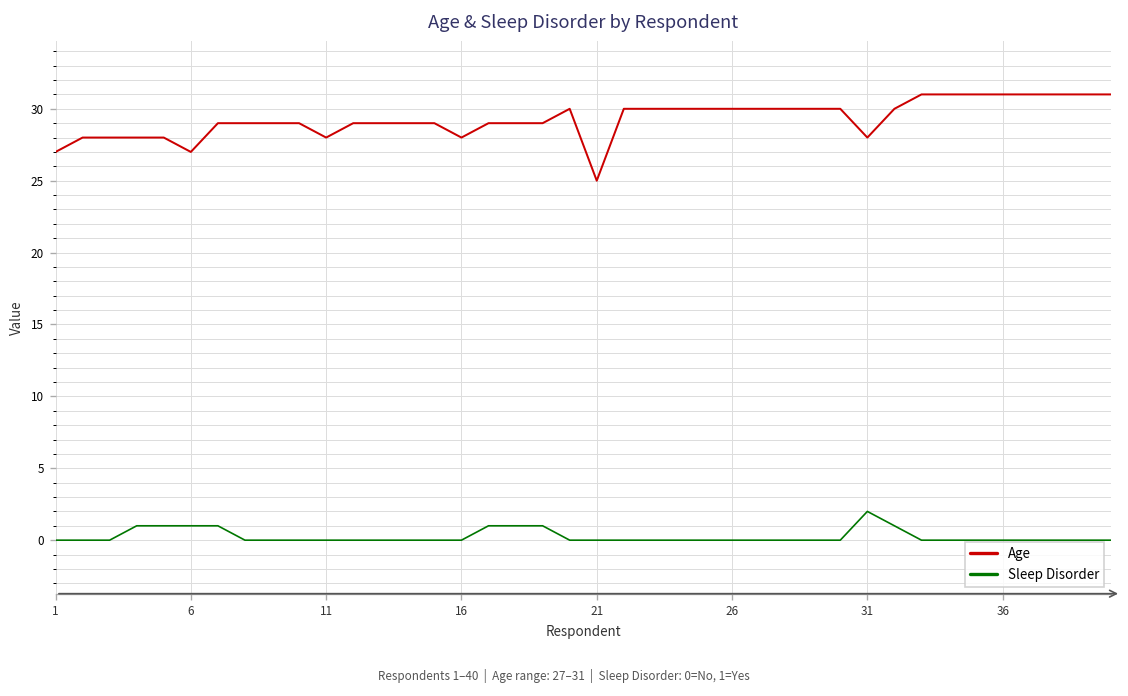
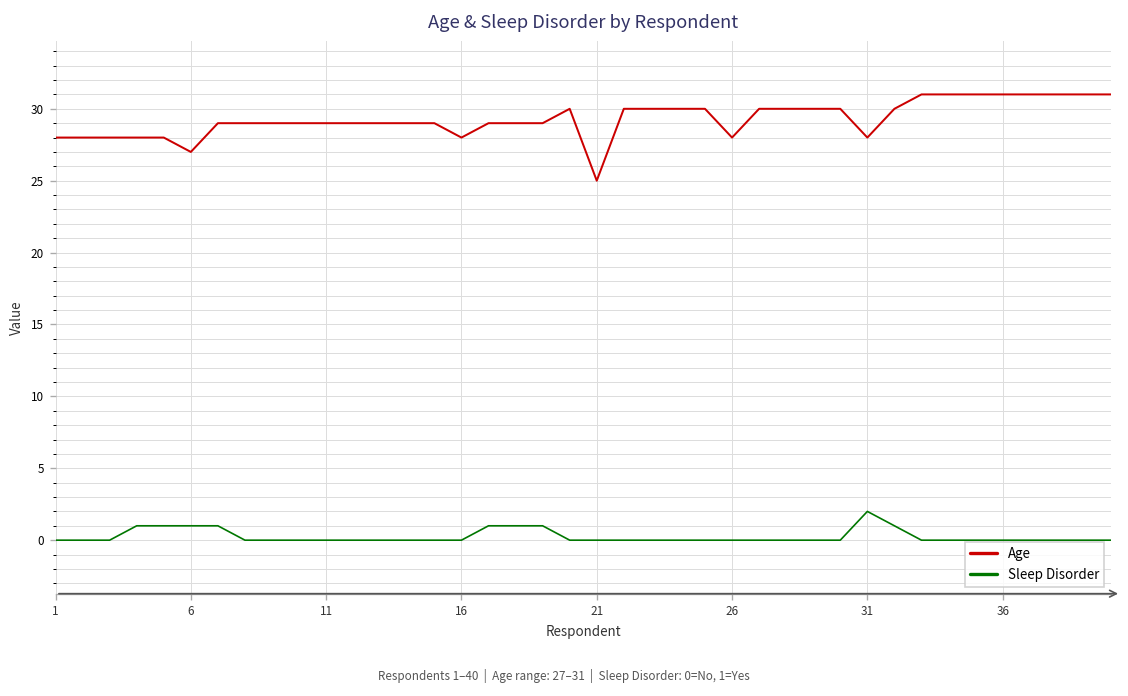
  {
    "Age": {
-     "1": 27,
+     "1": 28,
      "6": 27,
-     "11": 28,
+     "11": 29,
      "16": 28,
      "21": 25,
-     "26": 30,
+     "26": 28,
      "31": 28,
      "36": 31
    },
    "Sleep Disorder": {
      "1": 0,
      "6": 1,
      "11": 0,
      "16": 0,
      "21": 0,
      "26": 0,
      "31": 2,
      "36": 0
    }
  }
